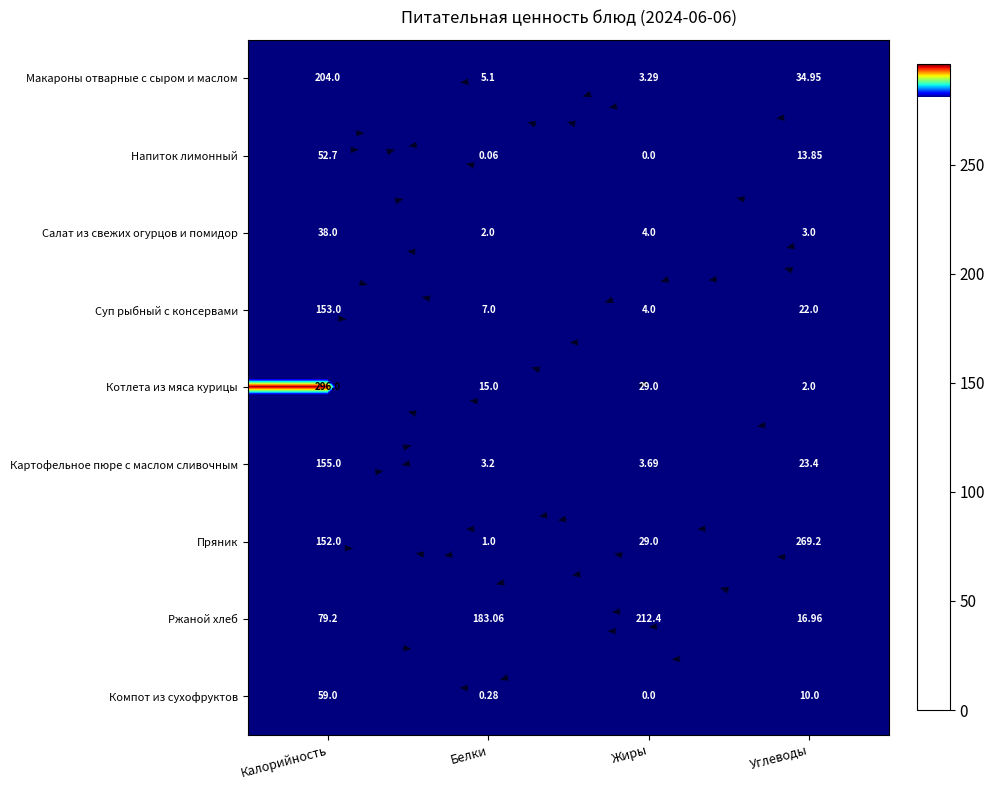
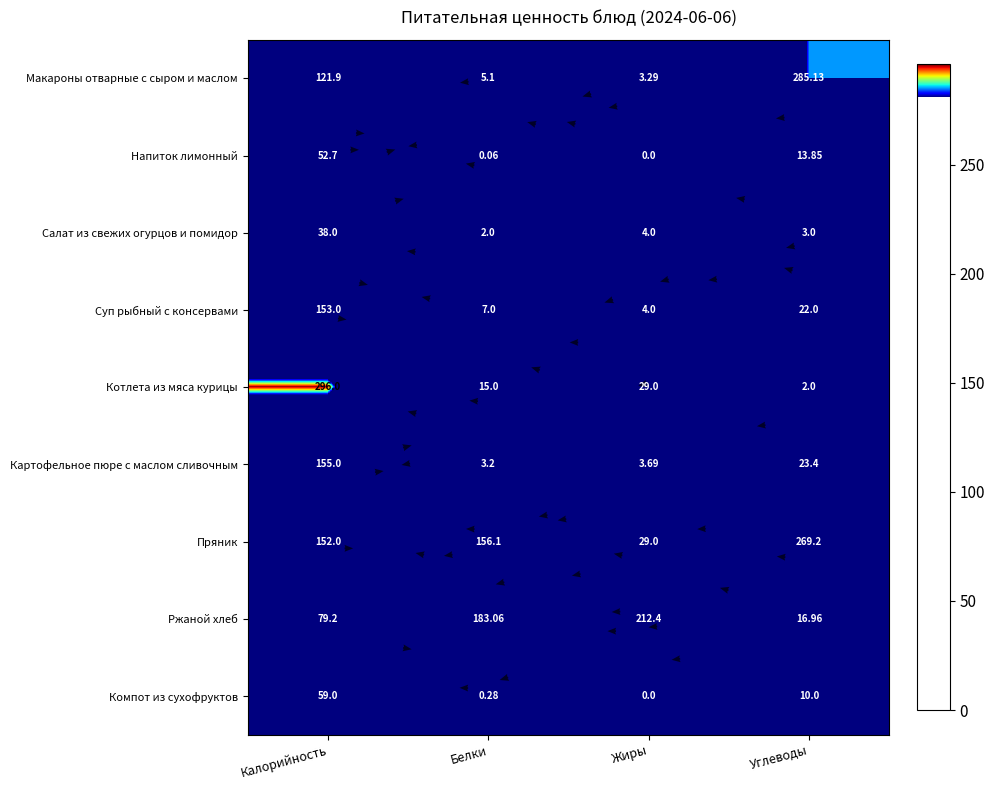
  {
    "Макароны отварные с сыром и маслом": {
-     "Калорийность": 204.0,
+     "Калорийность": 121.9,
      "Белки": 5.1,
      "Жиры": 3.29,
-     "Углеводы": 34.95
+     "Углеводы": 285.13
    },
    "Напиток лимонный": {
      "Калорийность": 52.7,
      "Белки": 0.06,
      "Жиры": 0.0,
      "Углеводы": 13.85
    },
    "Салат из свежих огурцов и помидор": {
      "Калорийность": 38.0,
      "Белки": 2.0,
      "Жиры": 4.0,
      "Углеводы": 3.0
    },
    "Суп рыбный с консервами": {
      "Калорийность": 153.0,
      "Белки": 7.0,
      "Жиры": 4.0,
      "Углеводы": 22.0
    },
    "Котлета из мяса курицы": {
      "Калорийность": 296.0,
      "Белки": 15.0,
      "Жиры": 29.0,
      "Углеводы": 2.0
    },
    "Картофельное пюре с маслом сливочным": {
      "Калорийность": 155.0,
      "Белки": 3.2,
      "Жиры": 3.69,
      "Углеводы": 23.4
    },
    "Пряник": {
      "Калорийность": 152.0,
-     "Белки": 1.0,
+     "Белки": 156.1,
      "Жиры": 29.0,
      "Углеводы": 269.2
    },
    "Ржаной хлеб": {
      "Калорийность": 79.2,
      "Белки": 183.06,
      "Жиры": 212.4,
      "Углеводы": 16.96
    },
    "Компот из сухофруктов": {
      "Калорийность": 59.0,
      "Белки": 0.28,
      "Жиры": 0.0,
      "Углеводы": 10.0
    }
  }
